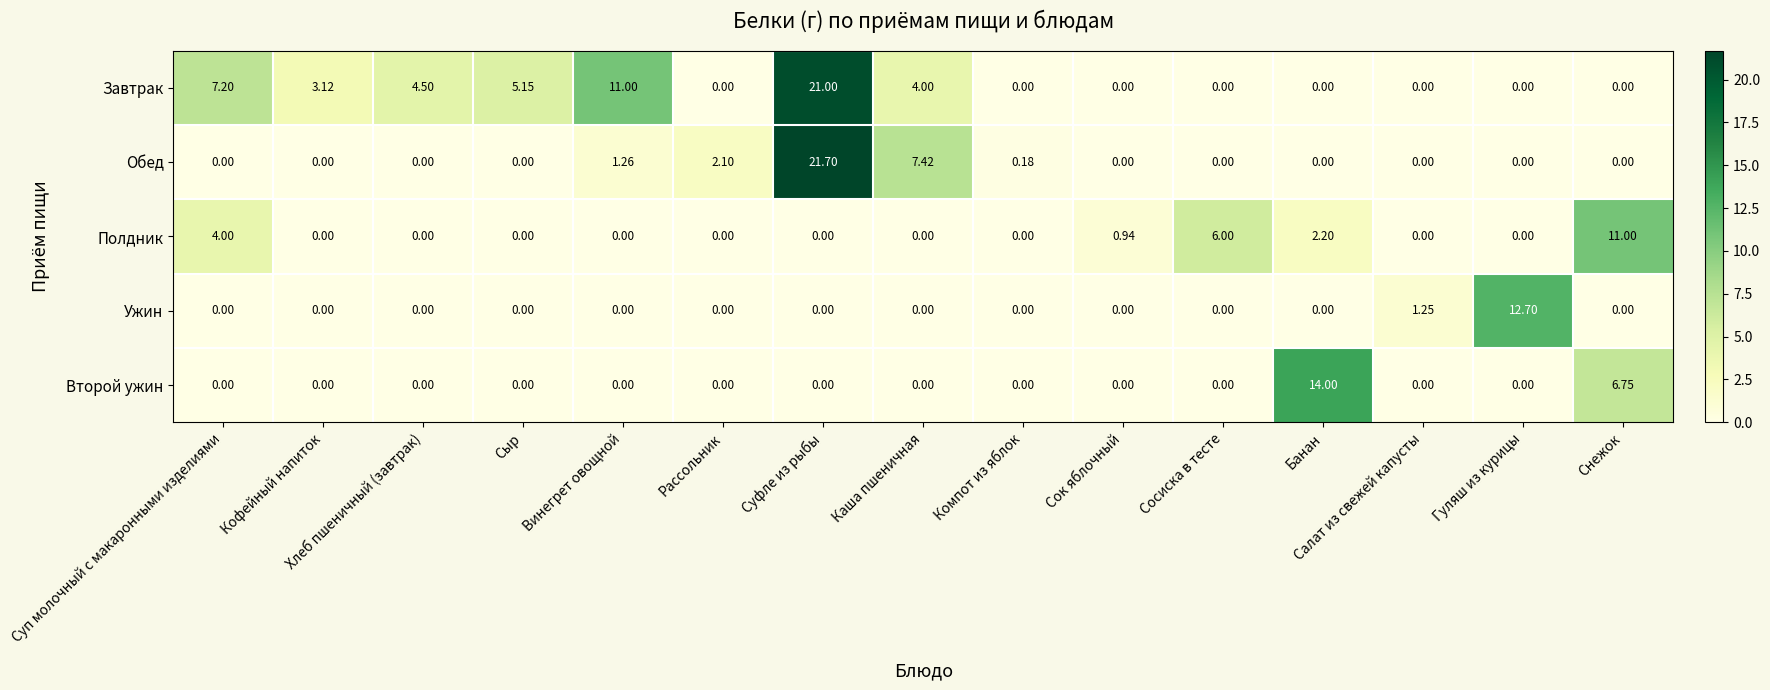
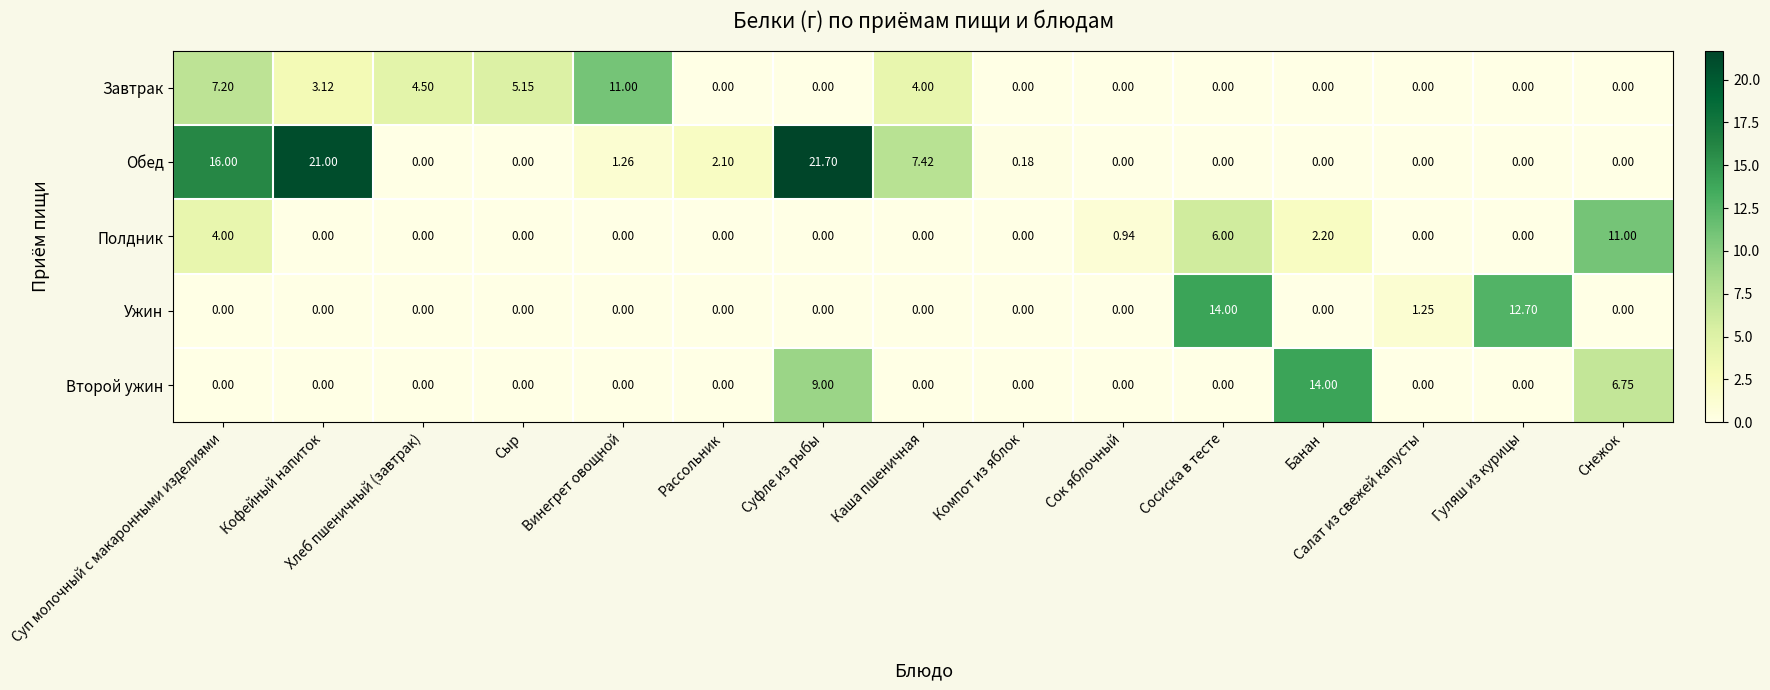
  {
    "Завтрак": {
      "Суп молочный с макаронными изделиями": 7.20,
      "Кофейный напиток": 3.12,
      "Хлеб пшеничный (завтрак)": 4.50,
      "Сыр": 5.15,
      "Винегрет овощной": 11.00,
      "Рассольник": 0.00,
-     "Суфле из рыбы": 21.00,
+     "Суфле из рыбы": 0.00,
      "Каша пшеничная": 4.00,
      "Компот из яблок": 0.00,
      "Сок яблочный": 0.00,
      "Сосиска в тесте": 0.00,
      "Банан": 0.00,
      "Салат из свежей капусты": 0.00,
      "Гуляш из курицы": 0.00,
      "Снежок": 0.00
    },
    "Обед": {
-     "Суп молочный с макаронными изделиями": 0.00,
-     "Кофейный напиток": 0.00,
+     "Суп молочный с макаронными изделиями": 16.00,
+     "Кофейный напиток": 21.00,
      "Хлеб пшеничный (завтрак)": 0.00,
      "Сыр": 0.00,
      "Винегрет овощной": 1.26,
      "Рассольник": 2.10,
      "Суфле из рыбы": 21.70,
      "Каша пшеничная": 7.42,
      "Компот из яблок": 0.18,
      "Сок яблочный": 0.00,
      "Сосиска в тесте": 0.00,
      "Банан": 0.00,
      "Салат из свежей капусты": 0.00,
      "Гуляш из курицы": 0.00,
      "Снежок": 0.00
    },
    "Полдник": {
      "Суп молочный с макаронными изделиями": 4.00,
      "Кофейный напиток": 0.00,
      "Хлеб пшеничный (завтрак)": 0.00,
      "Сыр": 0.00,
      "Винегрет овощной": 0.00,
      "Рассольник": 0.00,
      "Суфле из рыбы": 0.00,
      "Каша пшеничная": 0.00,
      "Компот из яблок": 0.00,
      "Сок яблочный": 0.94,
      "Сосиска в тесте": 6.00,
      "Банан": 2.20,
      "Салат из свежей капусты": 0.00,
      "Гуляш из курицы": 0.00,
      "Снежок": 11.00
    },
    "Ужин": {
      "Суп молочный с макаронными изделиями": 0.00,
      "Кофейный напиток": 0.00,
      "Хлеб пшеничный (завтрак)": 0.00,
      "Сыр": 0.00,
      "Винегрет овощной": 0.00,
      "Рассольник": 0.00,
      "Суфле из рыбы": 0.00,
      "Каша пшеничная": 0.00,
      "Компот из яблок": 0.00,
      "Сок яблочный": 0.00,
-     "Сосиска в тесте": 0.00,
+     "Сосиска в тесте": 14.00,
      "Банан": 0.00,
      "Салат из свежей капусты": 1.25,
      "Гуляш из курицы": 12.70,
      "Снежок": 0.00
    },
    "Второй ужин": {
      "Суп молочный с макаронными изделиями": 0.00,
      "Кофейный напиток": 0.00,
      "Хлеб пшеничный (завтрак)": 0.00,
      "Сыр": 0.00,
      "Винегрет овощной": 0.00,
      "Рассольник": 0.00,
-     "Суфле из рыбы": 0.00,
+     "Суфле из рыбы": 9.00,
      "Каша пшеничная": 0.00,
      "Компот из яблок": 0.00,
      "Сок яблочный": 0.00,
      "Сосиска в тесте": 0.00,
      "Банан": 14.00,
      "Салат из свежей капусты": 0.00,
      "Гуляш из курицы": 0.00,
      "Снежок": 6.75
    }
  }
